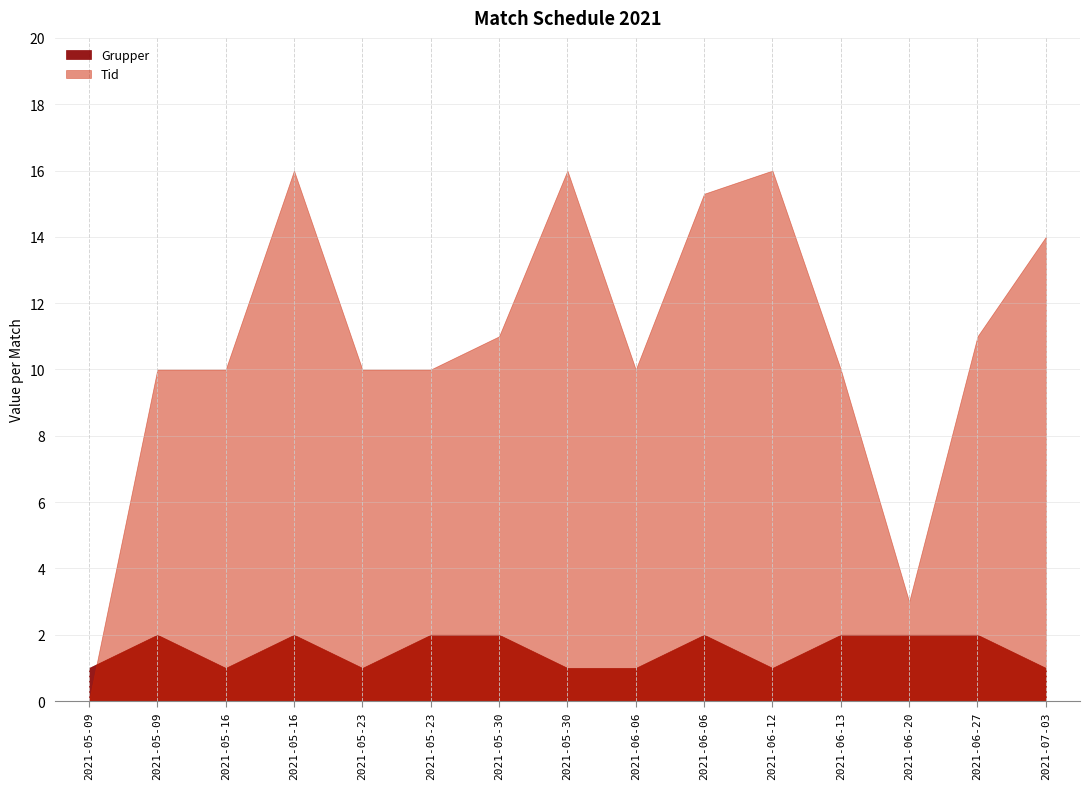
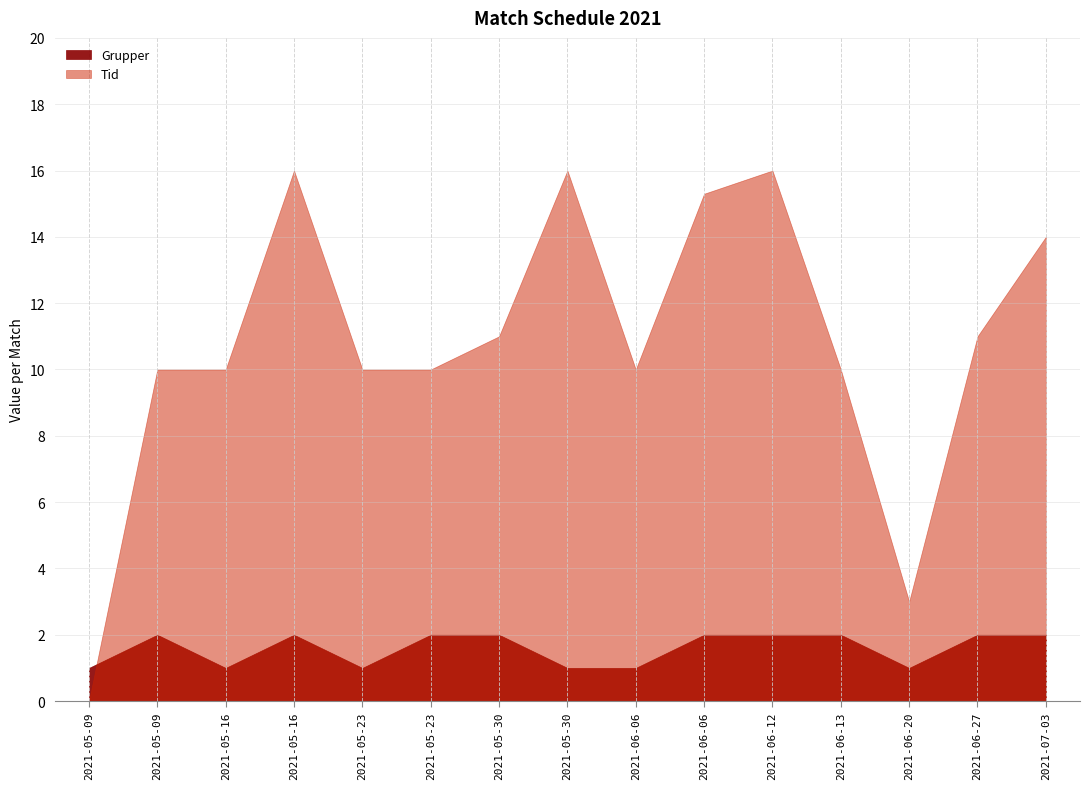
  {
    "Grupper": {
-     "2021-06-12": 1,
+     "2021-06-12": 2,
      "2021-06-13": 2,
-     "2021-06-20": 2,
+     "2021-06-20": 1,
      "2021-06-27": 2,
-     "2021-07-03": 1
+     "2021-07-03": 2
    },
    "Tid": {
      "2021-06-12": 16,
      "2021-06-13": 10,
      "2021-06-20": 3,
      "2021-06-27": 11,
      "2021-07-03": 14
    }
  }
